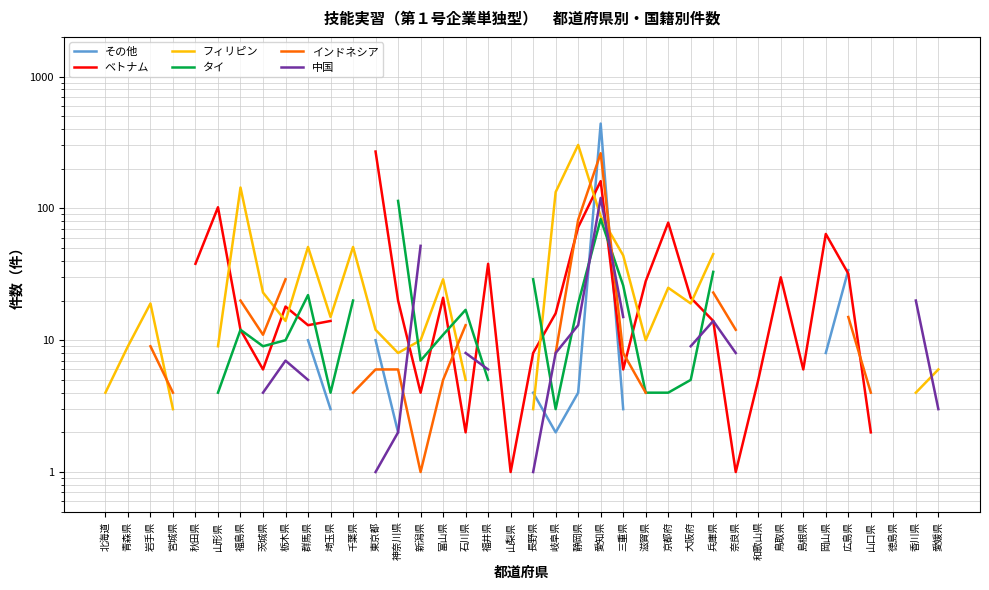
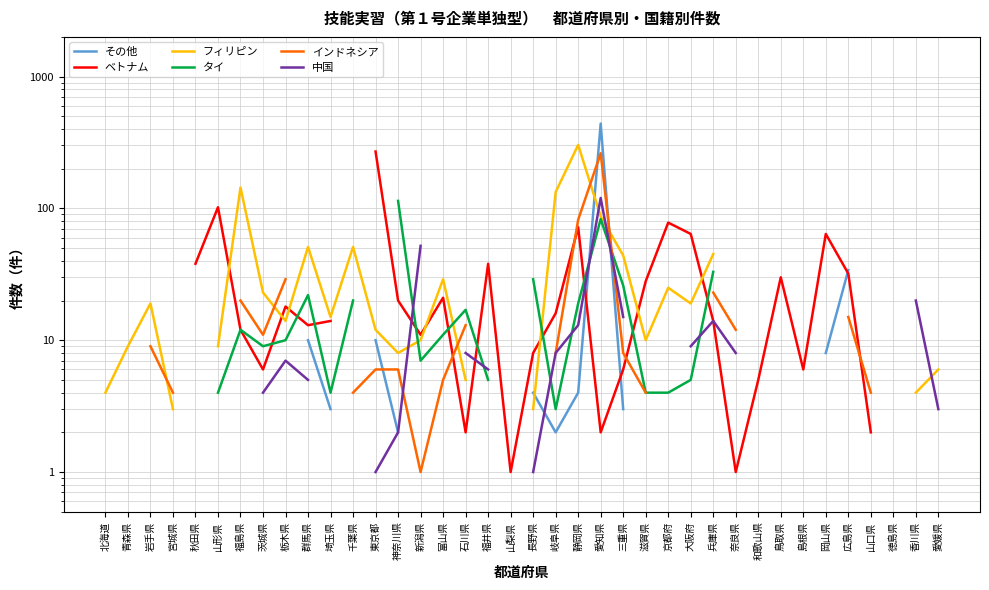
  {
    "その他": {
      "宮城県": 5,
      "群馬県": 10,
      "埼玉県": 3,
      "東京都": 10,
      "長野県": 4,
      "岐阜県": 2,
      "静岡県": 4,
      "愛知県": 440,
      "三重県": 3,
      "兵庫県": 5,
      "岡山県": 8,
      "広島県": 34
    },
    "ベトナム": {
      "北海道": 3,
      "秋田県": 38,
      "山形県": 100,
      "栃木県": 18,
      "群馬県": 13,
      "埼玉県": 14,
      "東京都": 270,
      "神奈川県": 20,
-     "新潟県": 4,
+     "新潟県": 11,
      "富山県": 21,
      "石川県": 2,
      "福井県": 38,
      "長野県": 8,
      "岐阜県": 16,
      "静岡県": 70,
-     "愛知県": 160,
+     "愛知県": 2,
      "三重県": 6,
      "滋賀県": 28,
      "京都府": 80,
-     "大阪府": 21,
+     "大阪府": 60,
      "奈良県": 1,
      "和歌山県": 5,
      "鳥取県": 30,
      "島根県": 6,
      "岡山県": 60,
      "広島県": 32,
      "山口県": 2,
      "香川県": 11
    },
    "フィリピン": {
      "北海道": 4,
      "青森県": 9,
      "岩手県": 19,
      "宮城県": 3,
      "山形県": 9,
      "福島県": 140,
      "茨城県": 23,
      "栃木県": 14,
      "群馬県": 51,
      "埼玉県": 15,
      "千葉県": 51,
      "東京都": 12,
      "神奈川県": 8,
      "新潟県": 10,
      "富山県": 29,
      "石川県": 5,
      "長野県": 3,
      "岐阜県": 130,
      "静岡県": 300,
      "愛知県": 90,
      "三重県": 44,
      "滋賀県": 10,
      "京都府": 25,
      "大阪府": 19,
      "兵庫県": 45,
      "鳥取県": 4,
      "広島県": 19,
      "香川県": 4,
      "愛媛県": 6
    },
    "タイ": {
      "山形県": 4,
      "茨城県": 9,
      "栃木県": 10,
      "群馬県": 22,
      "埼玉県": 4,
      "千葉県": 20,
      "神奈川県": 110,
      "新潟県": 7,
      "富山県": 11,
      "石川県": 17,
      "福井県": 5,
      "長野県": 29,
      "岐阜県": 3,
      "静岡県": 19,
      "愛知県": 80,
      "三重県": 26,
      "京都府": 4,
      "大阪府": 5,
      "兵庫県": 33,
      "和歌山県": 4,
      "広島県": 48
    },
    "インドネシア": {
      "北海道": 1,
      "岩手県": 9,
      "宮城県": 4,
      "福島県": 20,
      "茨城県": 11,
      "栃木県": 29,
      "千葉県": 4,
      "東京都": 6,
      "神奈川県": 6,
      "新潟県": 1,
      "富山県": 5,
      "石川県": 13,
      "静岡県": 80,
      "愛知県": 260,
      "三重県": 8,
      "兵庫県": 23,
      "奈良県": 12,
      "広島県": 15,
      "山口県": 4
    },
    "中国": {
      "茨城県": 4,
      "栃木県": 7,
      "群馬県": 5,
      "東京都": 1,
      "新潟県": 52,
      "石川県": 8,
      "福井県": 6,
      "長野県": 1,
      "静岡県": 13,
      "愛知県": 120,
      "三重県": 15,
      "大阪府": 9,
      "奈良県": 8,
      "鳥取県": 3,
      "岡山県": 1,
      "香川県": 20,
      "愛媛県": 3
    }
  }
